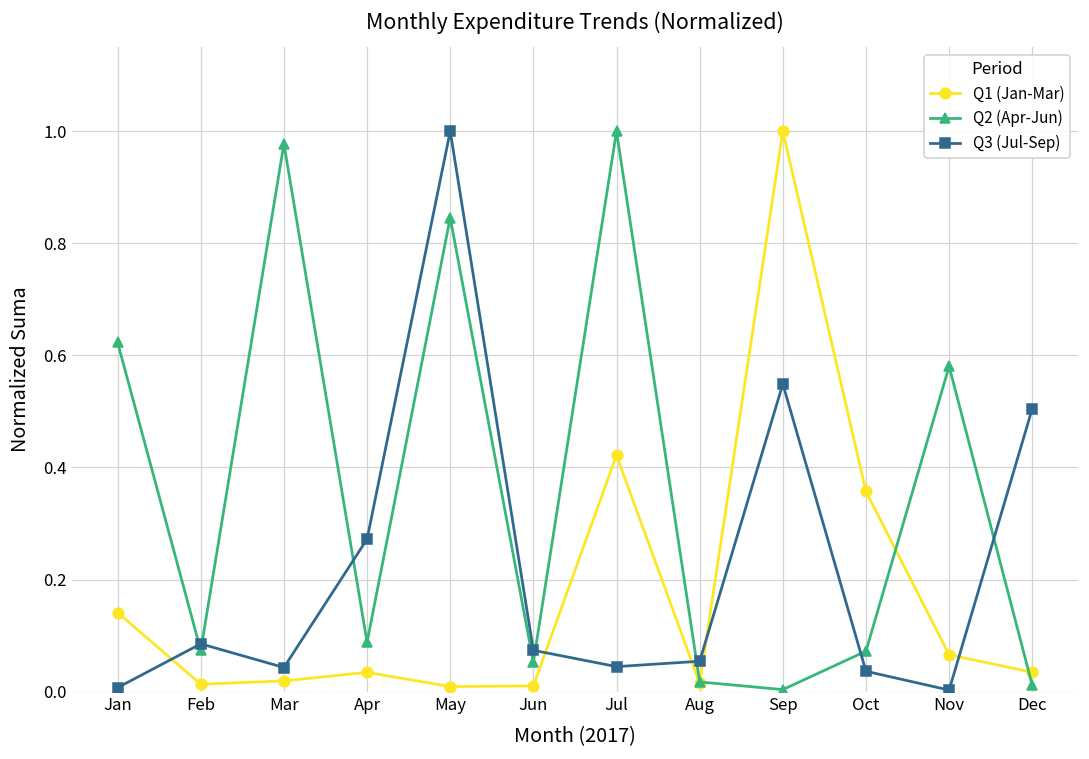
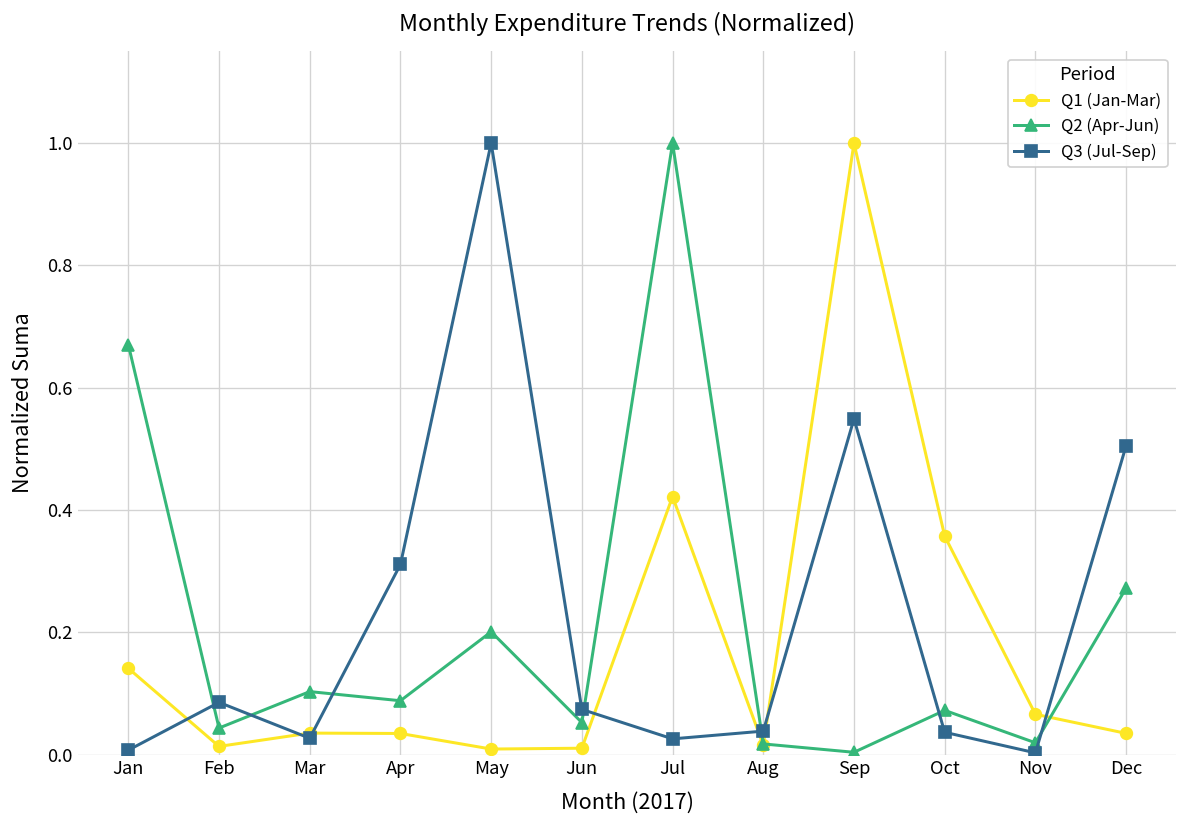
  {
    "Q1 (Jan-Mar)": {
      "Jan": 0.14,
      "Feb": 0.01,
-     "Mar": 0.02,
+     "Mar": 0.04,
      "Apr": 0.03,
      "May": 0.01,
      "Jun": 0.01,
      "Jul": 0.42,
      "Sep": 1.00,
      "Oct": 0.36,
      "Nov": 0.07,
      "Dec": 0.03
    },
    "Q2 (Apr-Jun)": {
-     "Jan": 0.62,
-     "Feb": 0.07,
-     "Mar": 0.98,
+     "Jan": 0.67,
+     "Feb": 0.04,
+     "Mar": 0.10,
      "Apr": 0.09,
-     "May": 0.85,
+     "May": 0.20,
      "Jun": 0.05,
      "Jul": 1.00,
      "Sep": 0.00,
      "Oct": 0.07,
-     "Nov": 0.58,
-     "Dec": 0.01
+     "Nov": 0.02,
+     "Dec": 0.27
    },
    "Q3 (Jul-Sep)": {
      "Jan": 0.01,
      "Feb": 0.09,
-     "Mar": 0.04,
-     "Apr": 0.27,
+     "Mar": 0.03,
+     "Apr": 0.31,
      "May": 1.00,
      "Jun": 0.07,
-     "Jul": 0.04,
-     "Aug": 0.05,
+     "Jul": 0.03,
+     "Aug": 0.04,
      "Sep": 0.55,
      "Oct": 0.04,
      "Nov": 0.00,
      "Dec": 0.51
    }
  }
